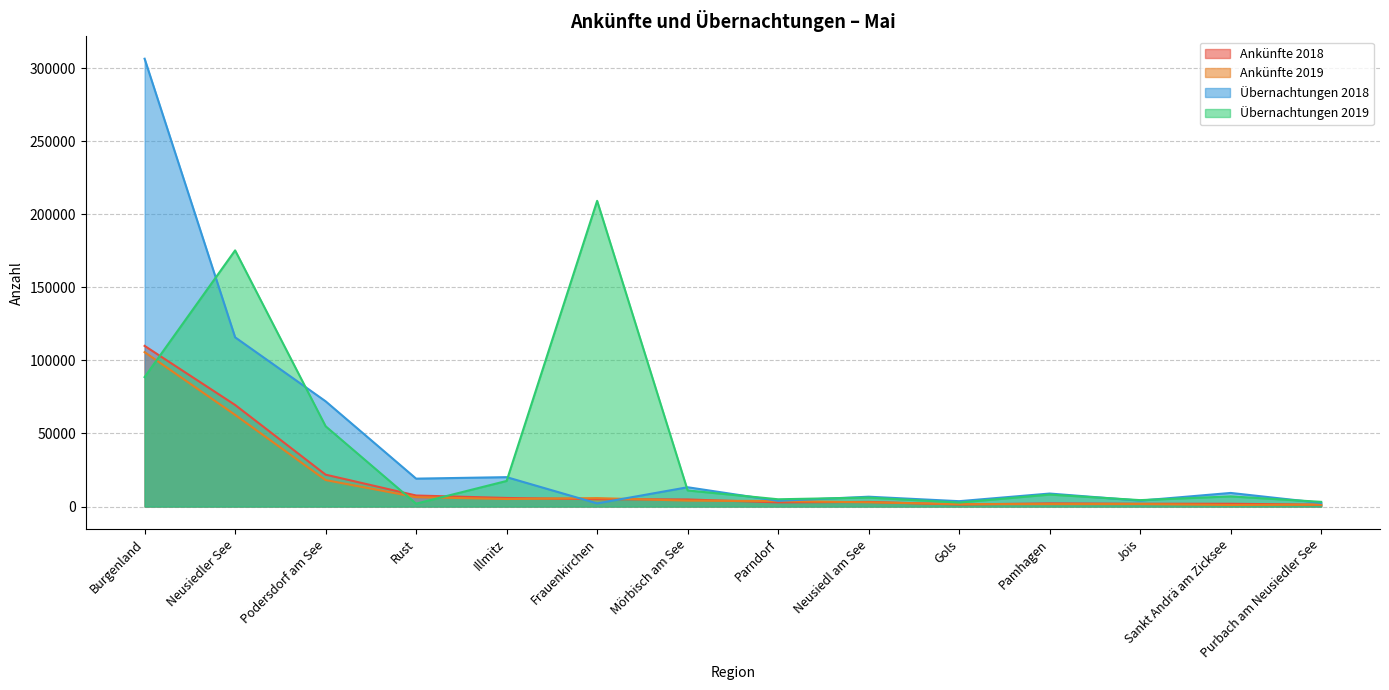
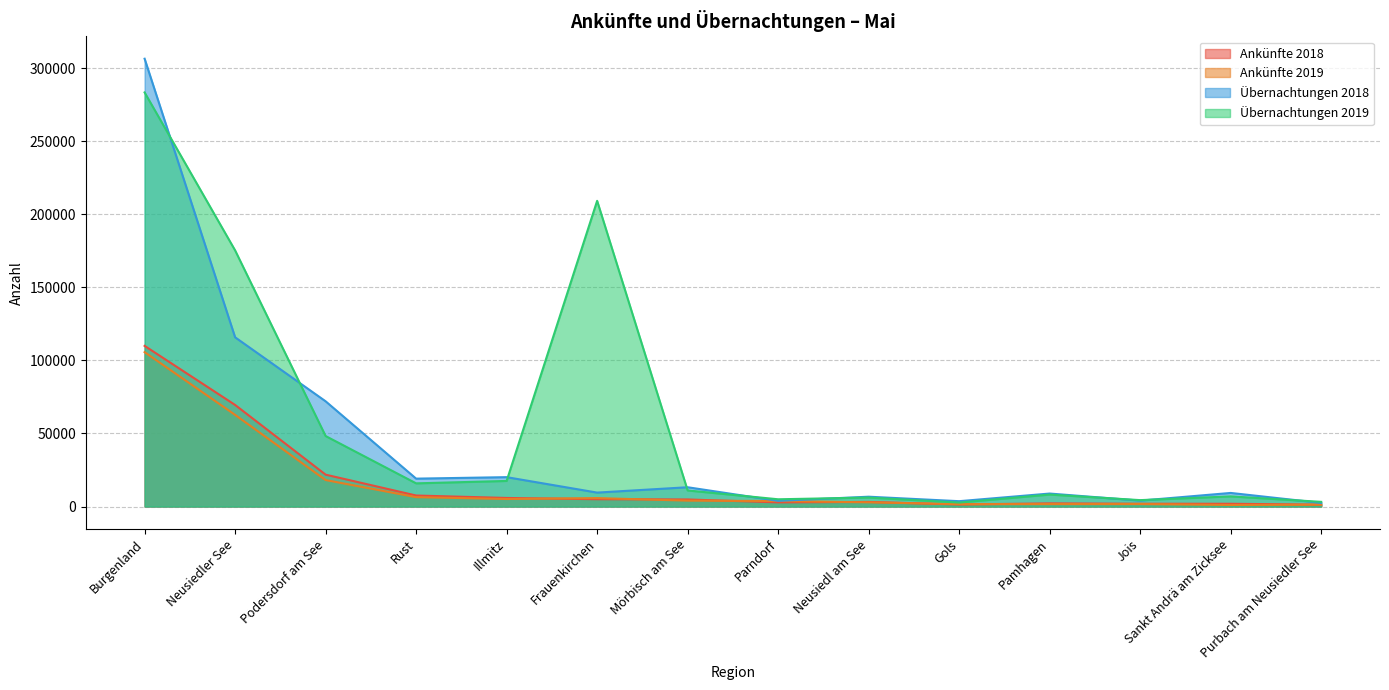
  {
    "Übernachtungen 2018": {
      "Burgenland": 306000,
      "Neusiedler See": 116000,
      "Podersdorf am See": 72000,
      "Rust": 19000,
      "Illmitz": 20000,
-     "Frauenkirchen": 2000,
+     "Frauenkirchen": 10000,
      "Mörbisch am See": 13000,
      "Sankt Andrä am Zicksee": 9000
    },
    "Übernachtungen 2019": {
-     "Burgenland": 89000,
+     "Burgenland": 283000,
      "Neusiedler See": 175000,
-     "Podersdorf am See": 55000,
-     "Rust": 2000,
+     "Podersdorf am See": 48000,
+     "Rust": 16000,
      "Illmitz": 18000,
      "Frauenkirchen": 209000,
      "Mörbisch am See": 11000,
      "Sankt Andrä am Zicksee": 7000
    }
  }
